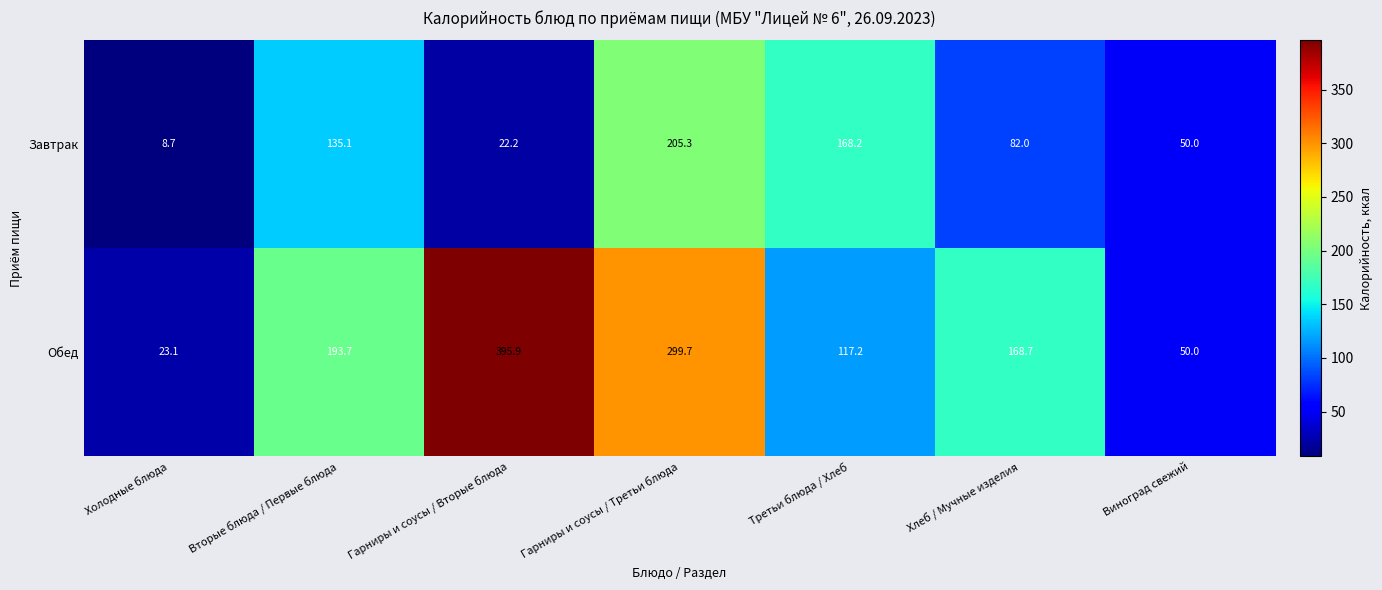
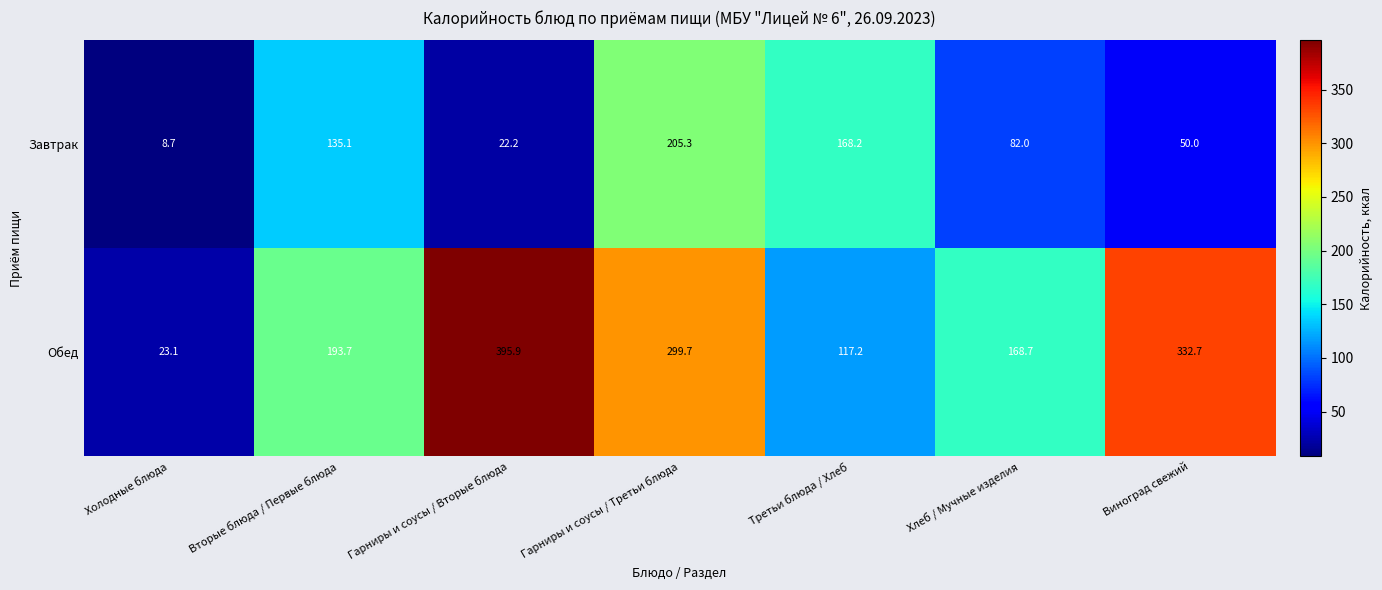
  {
    "Завтрак": {
      "Холодные блюда": 8.7,
      "Вторые блюда / Первые блюда": 135.1,
      "Гарниры и соусы / Вторые блюда": 22.2,
      "Гарниры и соусы / Третьи блюда": 205.3,
      "Третьи блюда / Хлеб": 168.2,
      "Хлеб / Мучные изделия": 82.0,
      "Виноград свежий": 50.0
    },
    "Обед": {
      "Холодные блюда": 23.1,
      "Вторые блюда / Первые блюда": 193.7,
      "Гарниры и соусы / Вторые блюда": 395.9,
      "Гарниры и соусы / Третьи блюда": 299.7,
      "Третьи блюда / Хлеб": 117.2,
      "Хлеб / Мучные изделия": 168.7,
-     "Виноград свежий": 50.0
+     "Виноград свежий": 332.7
    }
  }
